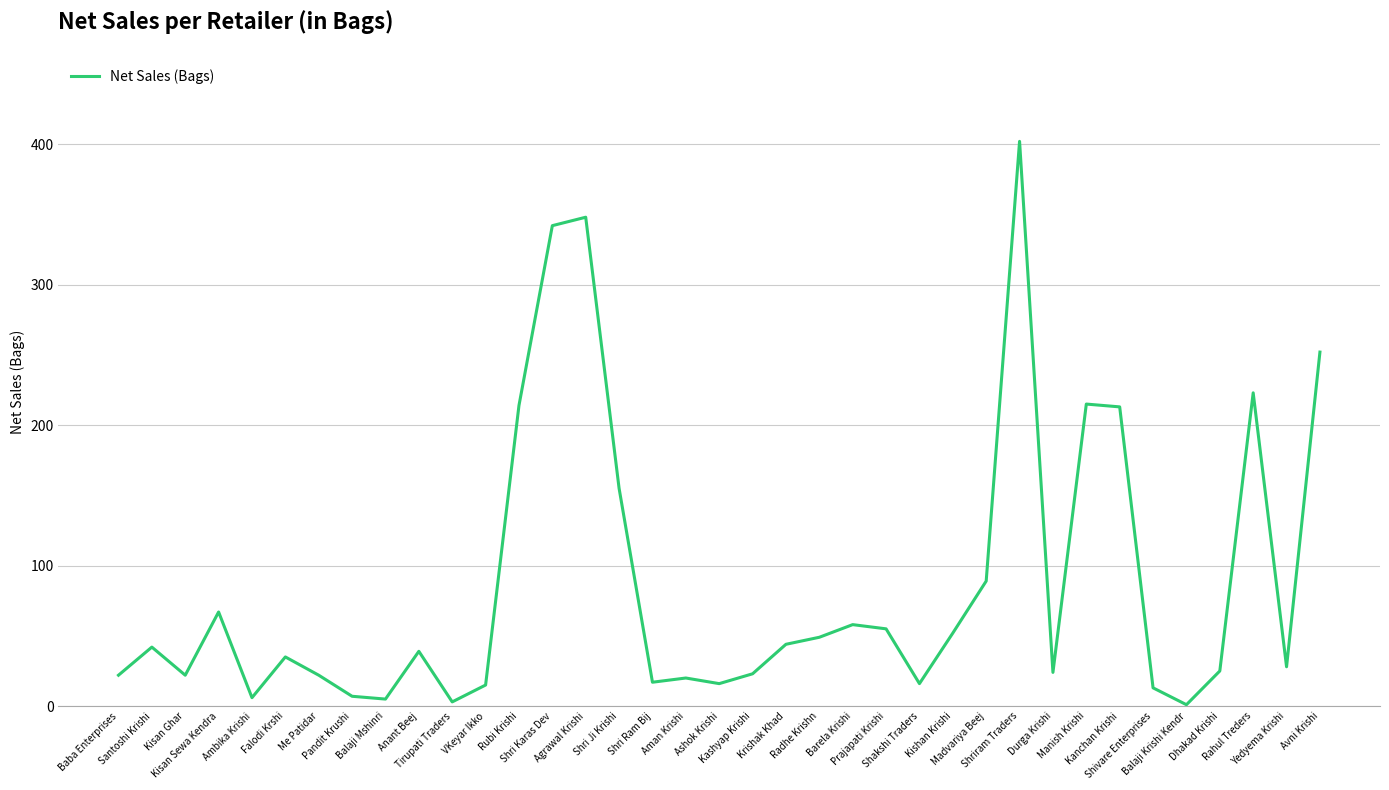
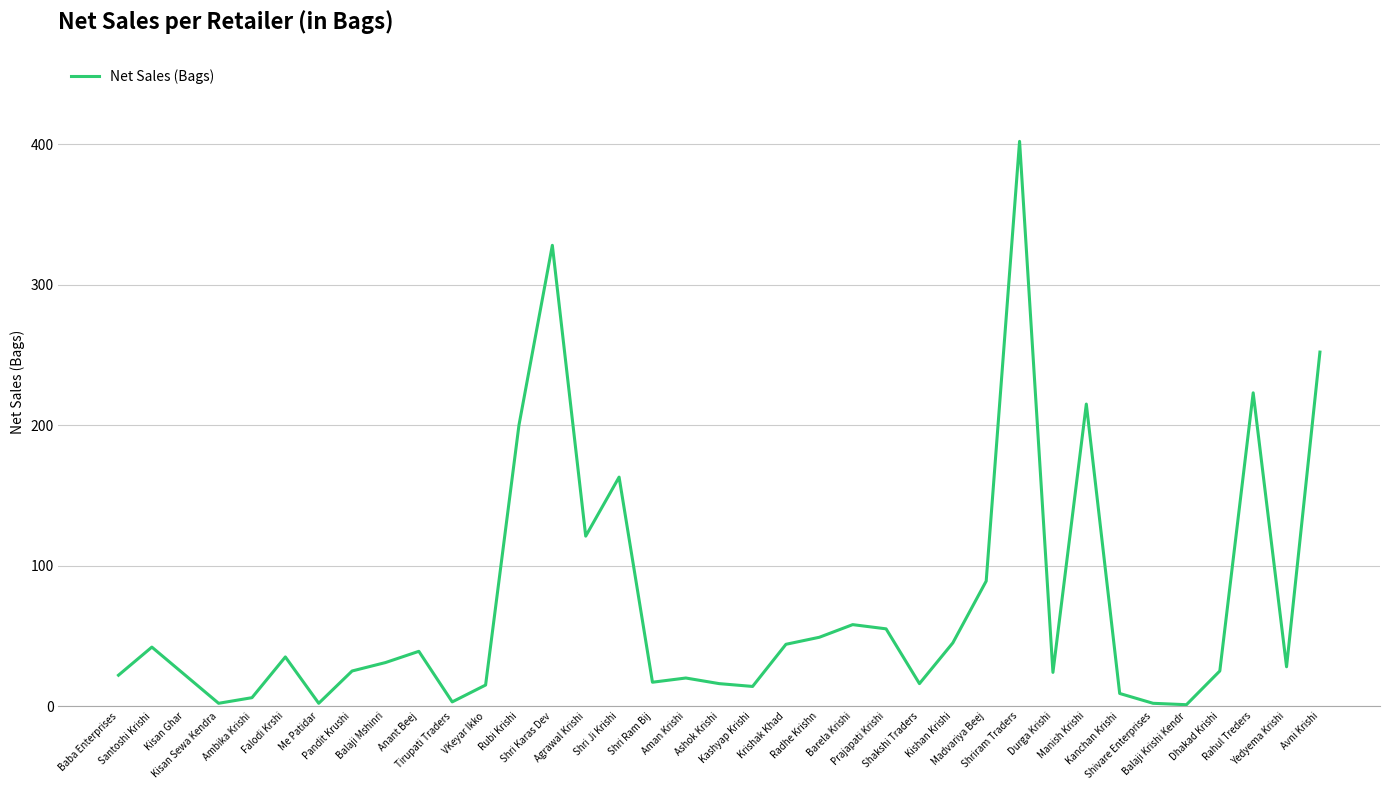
  {
    "Baba Enterprises": 22,
    "Santoshi Krishi": 42,
    "Kisan Ghar": 22,
-   "Kisan Sewa Kendra": 67,
+   "Kisan Sewa Kendra": 2,
    "Ambika Krishi": 6,
    "Falodi Krshi": 35,
-   "Me Patidar": 22,
-   "Pandit Krushi": 7,
-   "Balaji Mshinri": 5,
+   "Me Patidar": 2,
+   "Pandit Krushi": 25,
+   "Balaji Mshinri": 31,
    "Anant Beej": 39,
    "Tirupati Traders": 3,
    "VKeyar Ikko": 15,
-   "Rubi Krishi": 214,
-   "Shri Karas Dev": 342,
-   "Agrawal Krishi": 348,
-   "Shri Ji Krishi": 155,
+   "Rubi Krishi": 200,
+   "Shri Karas Dev": 328,
+   "Agrawal Krishi": 121,
+   "Shri Ji Krishi": 163,
    "Shri Ram Bij": 17,
    "Aman Krishi": 20,
    "Ashok Krishi": 16,
-   "Kashyap Krishi": 23,
+   "Kashyap Krishi": 14,
    "Krishak Khad": 44,
    "Radhe Krishn": 49,
    "Barela Krishi": 58,
    "Prajapati Krishi": 55,
    "Shakshi Traders": 16,
-   "Kishan Krishi": 52,
+   "Kishan Krishi": 45,
    "Madvariya Beej": 89,
    "Shriram Traders": 402,
    "Durga Krishi": 24,
    "Manish Krishi": 215,
-   "Kanchan Krishi": 213,
-   "Shivare Enterprises": 13,
+   "Kanchan Krishi": 9,
+   "Shivare Enterprises": 2,
    "Balaji Krishi Kendr": 1,
    "Dhakad Krishi": 25,
    "Rahul Treders": 223,
    "Yedyema Krishi": 28,
    "Avni Krishi": 252
  }
